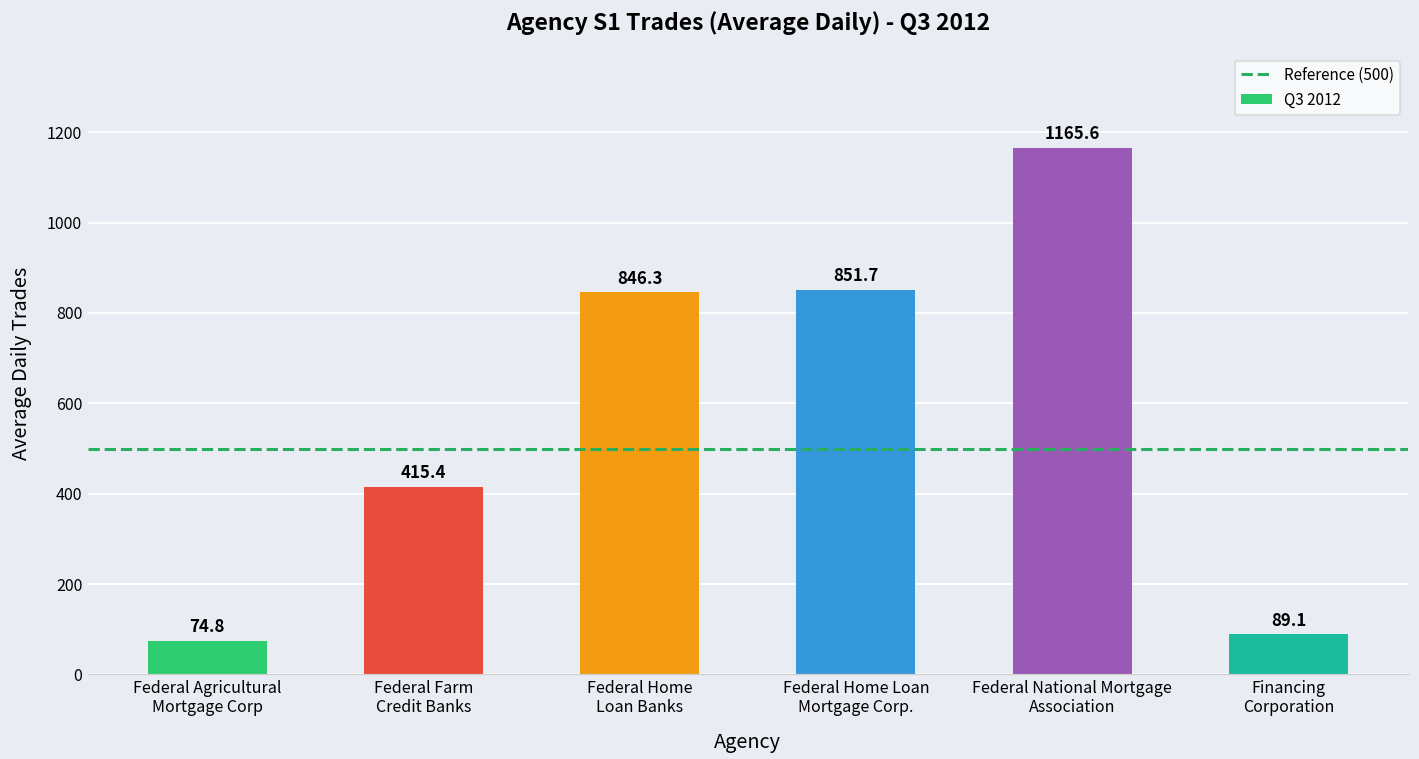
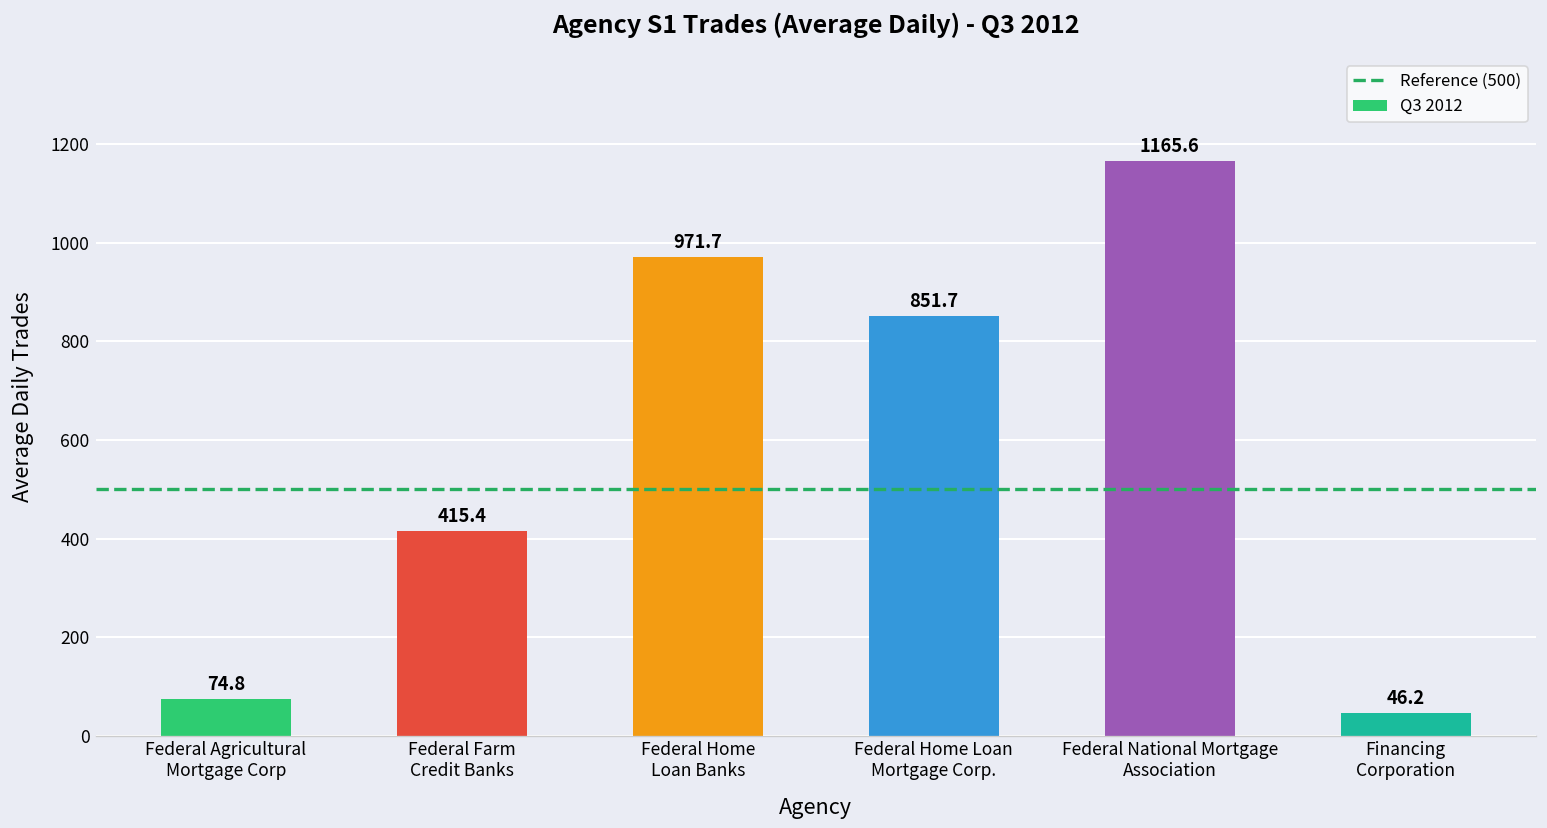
  {
    "Federal Agricultural Mortgage Corp": 74.8,
    "Federal Farm Credit Banks": 415.4,
-   "Federal Home Loan Banks": 846.3,
+   "Federal Home Loan Banks": 971.7,
    "Federal Home Loan Mortgage Corp.": 851.7,
    "Federal National Mortgage Association": 1165.6,
-   "Financing Corporation": 89.1
+   "Financing Corporation": 46.2
  }
